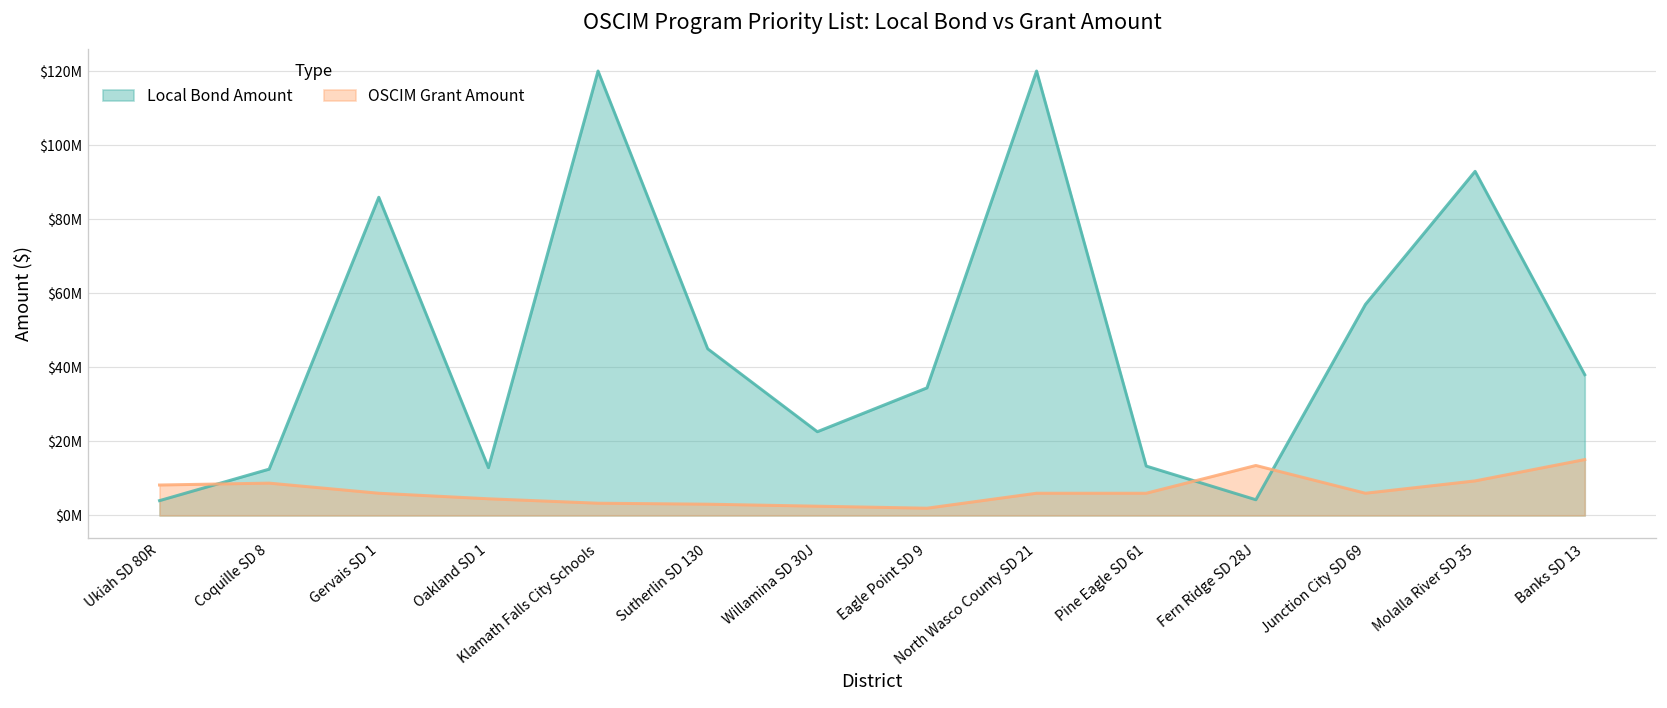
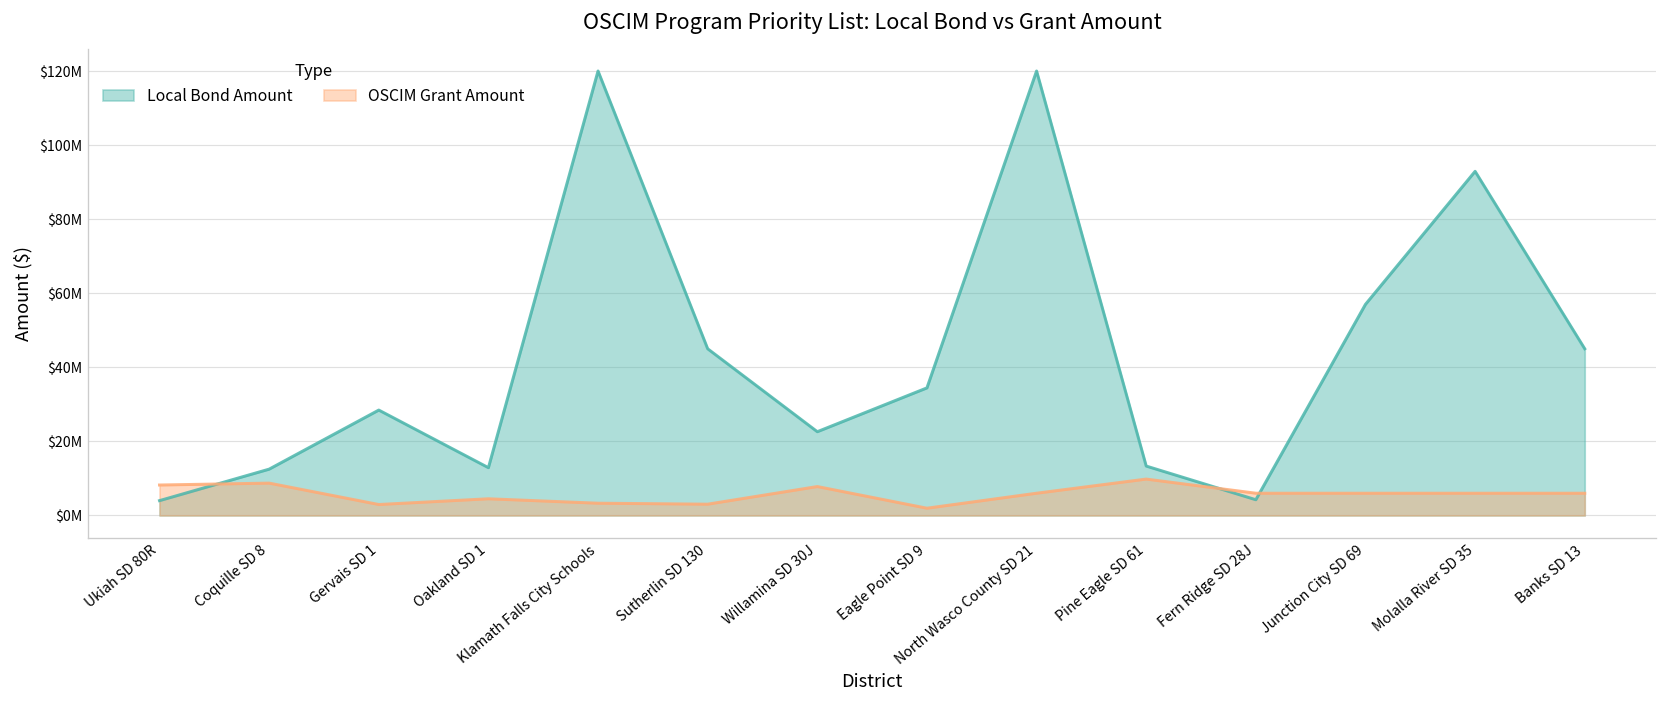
  {
    "Local Bond Amount": {
      "Ukiah SD 80R": "$4000000",
      "Coquille SD 8": "$13000000",
-     "Gervais SD 1": "$86000000",
+     "Gervais SD 1": "$28000000",
      "Oakland SD 1": "$13000000",
      "Klamath Falls City Schools": "$120000000",
      "Sutherlin SD 130": "$45000000",
      "Willamina SD 30J": "$23000000",
      "Eagle Point SD 9": "$34000000",
      "North Wasco County SD 21": "$120000000",
      "Pine Eagle SD 61": "$13000000",
      "Fern Ridge SD 28J": "$4000000",
      "Junction City SD 69": "$57000000",
      "Molalla River SD 35": "$93000000",
-     "Banks SD 13": "$38000000"
+     "Banks SD 13": "$45000000"
    },
    "OSCIM Grant Amount": {
      "Ukiah SD 80R": "$8000000",
      "Coquille SD 8": "$9000000",
-     "Gervais SD 1": "$6000000",
+     "Gervais SD 1": "$3000000",
      "Oakland SD 1": "$5000000",
      "Klamath Falls City Schools": "$3000000",
      "Sutherlin SD 130": "$3000000",
-     "Willamina SD 30J": "$3000000",
+     "Willamina SD 30J": "$8000000",
      "Eagle Point SD 9": "$2000000",
      "North Wasco County SD 21": "$6000000",
-     "Pine Eagle SD 61": "$6000000",
-     "Fern Ridge SD 28J": "$13000000",
+     "Pine Eagle SD 61": "$10000000",
+     "Fern Ridge SD 28J": "$6000000",
      "Junction City SD 69": "$6000000",
-     "Molalla River SD 35": "$9000000",
-     "Banks SD 13": "$15000000"
+     "Molalla River SD 35": "$6000000",
+     "Banks SD 13": "$6000000"
    }
  }
